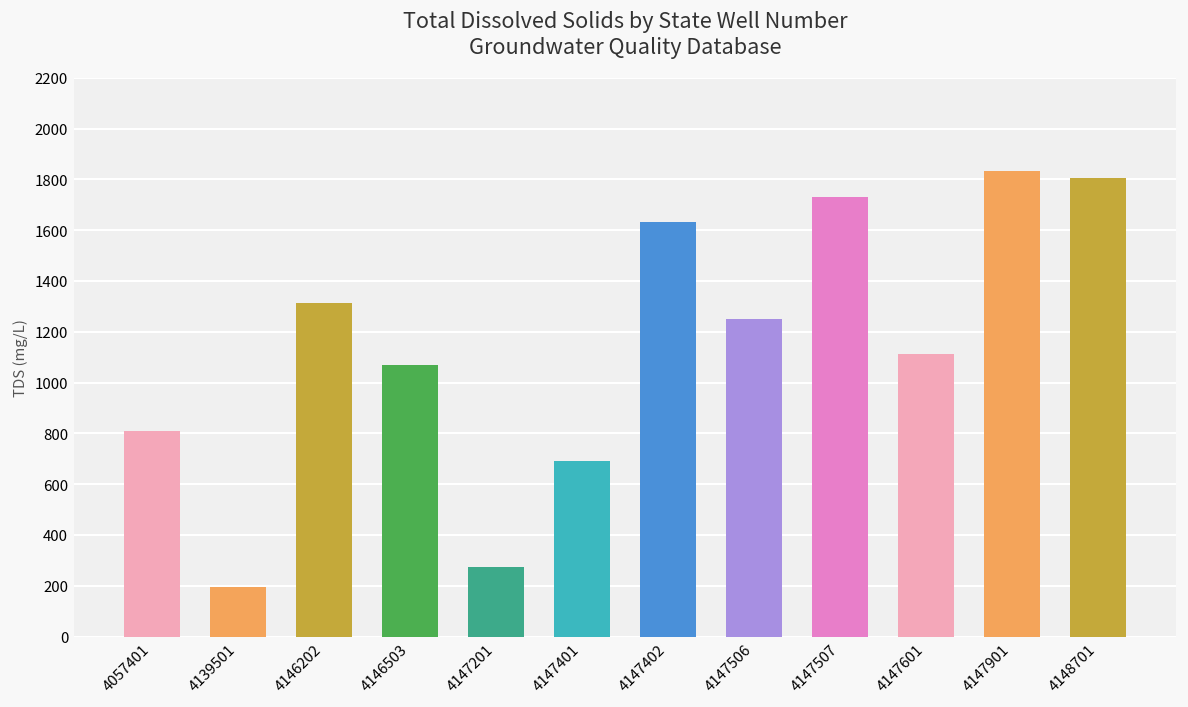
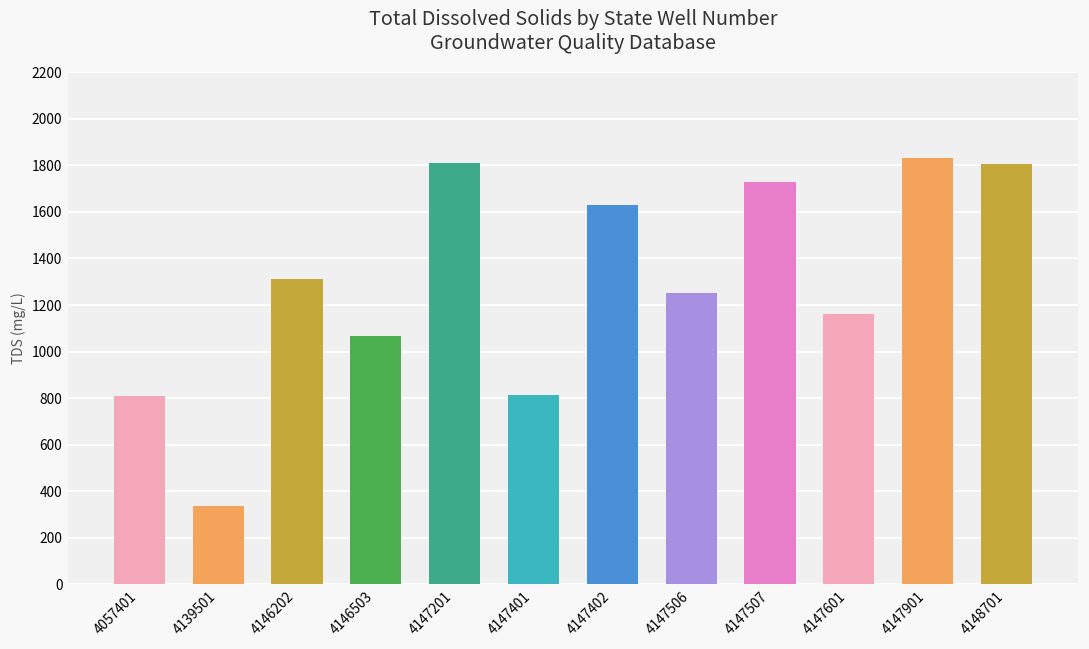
  {
    "4057401": 810,
-   "4139501": 200,
+   "4139501": 340,
    "4146202": 1310,
    "4146503": 1070,
-   "4147201": 270,
-   "4147401": 690,
+   "4147201": 1810,
+   "4147401": 820,
    "4147402": 1630,
    "4147506": 1250,
    "4147507": 1730,
-   "4147601": 1110,
+   "4147601": 1160,
    "4147901": 1830,
    "4148701": 1800
  }
